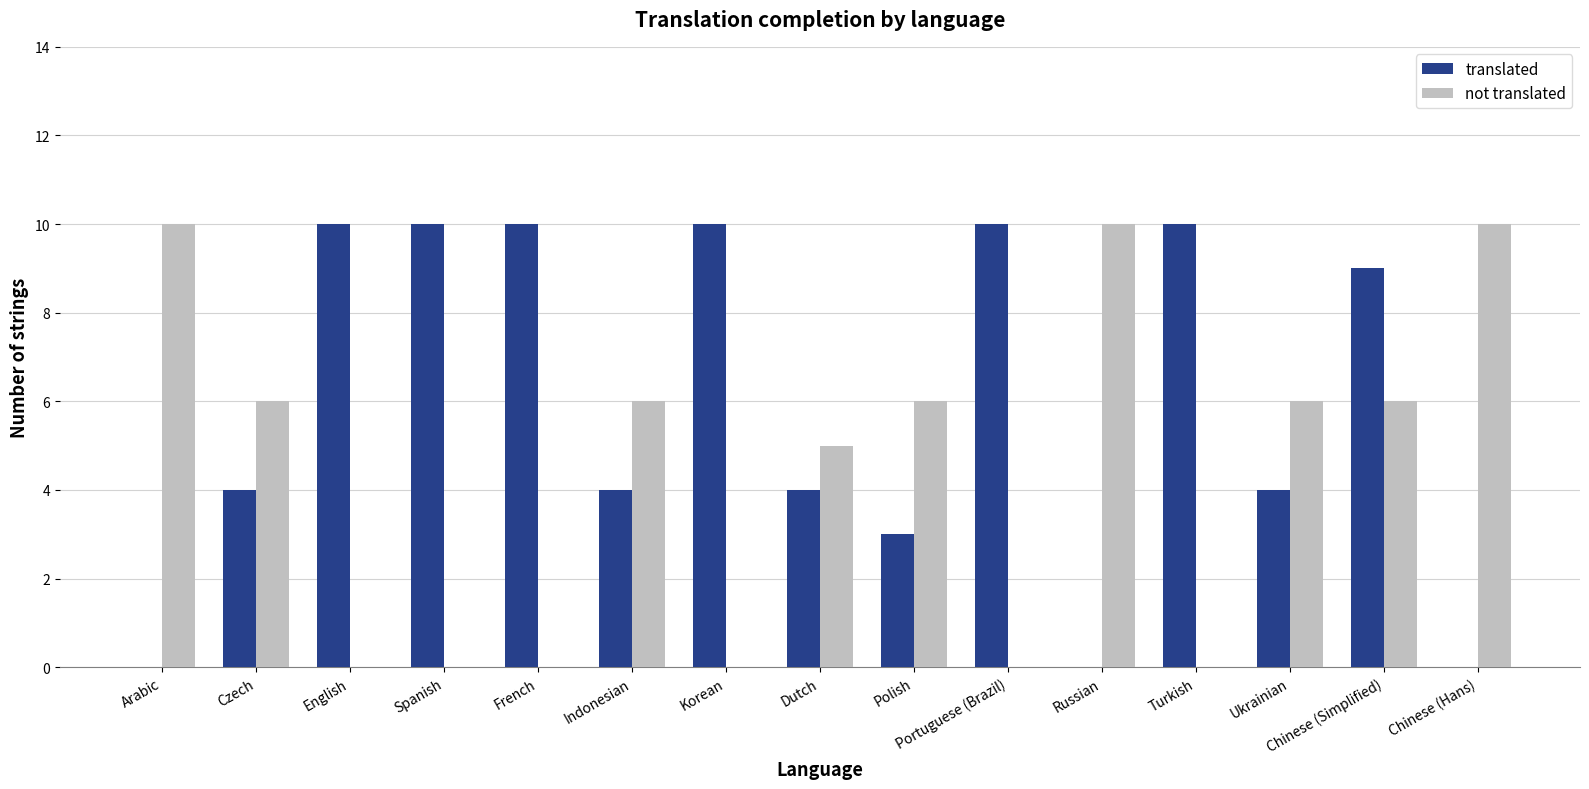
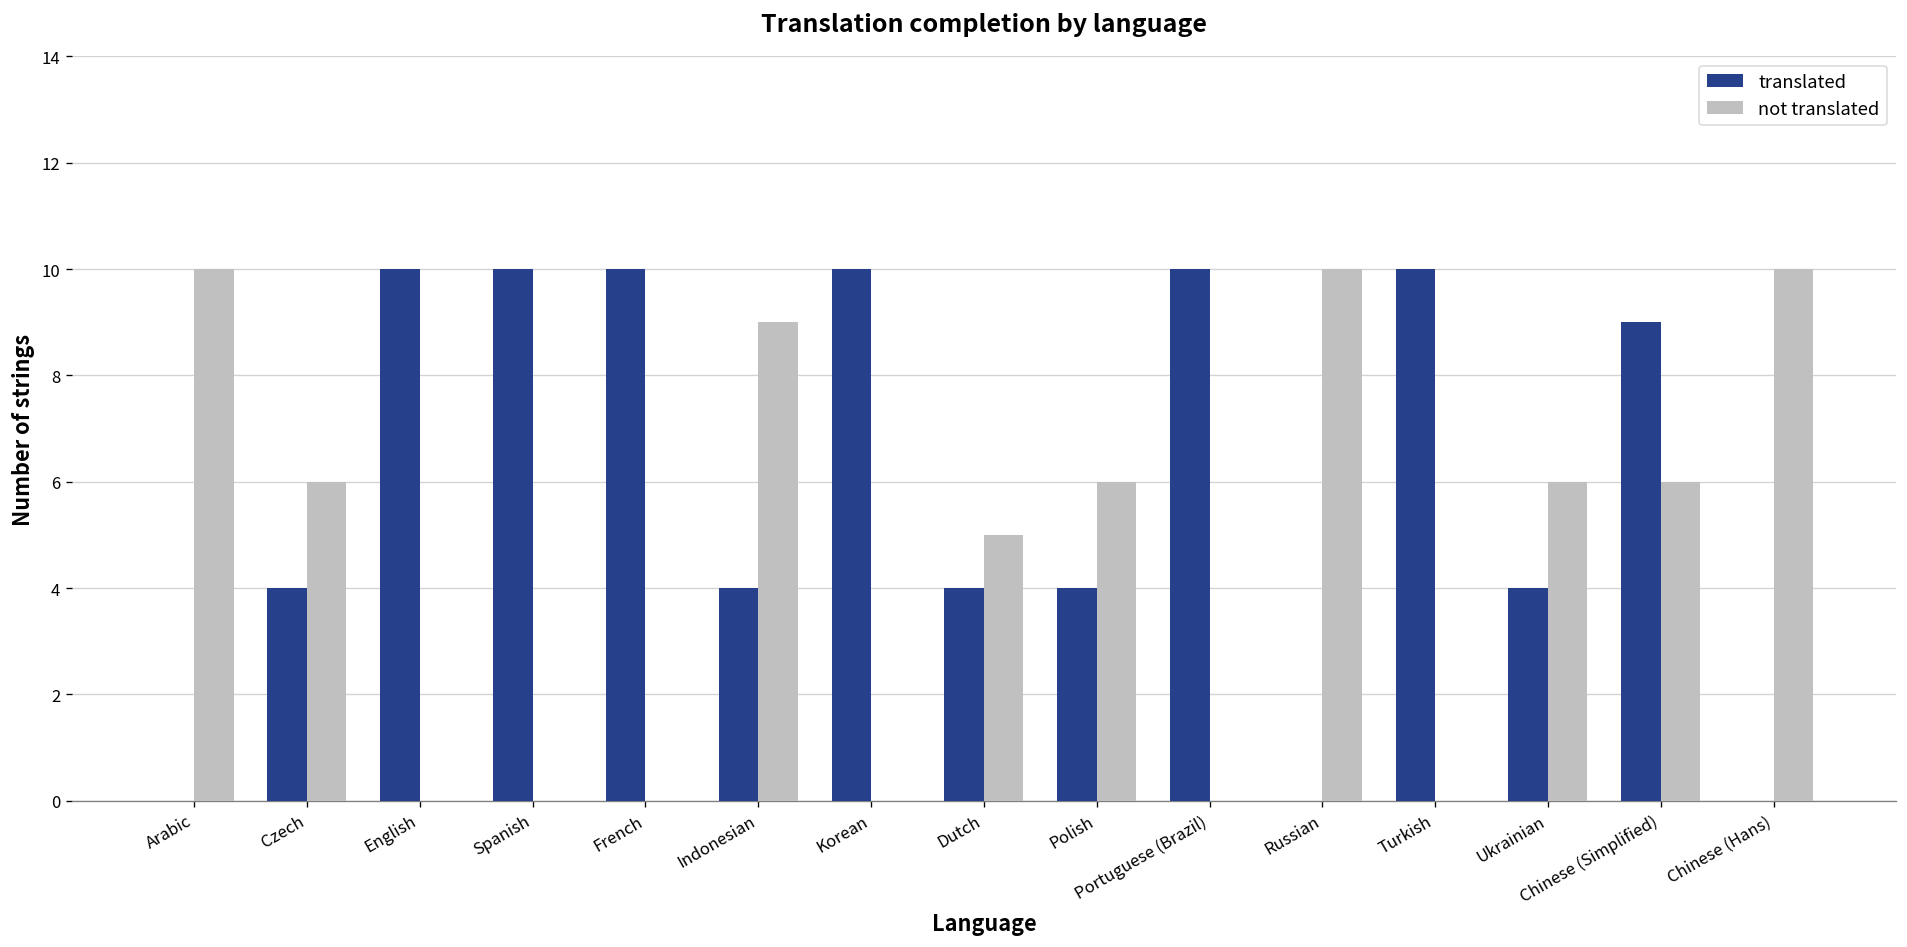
  {
    "translated": {
      "Arabic": 0,
      "Czech": 4,
      "English": 10,
      "Spanish": 10,
      "French": 10,
      "Indonesian": 4,
      "Korean": 10,
      "Dutch": 4,
-     "Polish": 3,
+     "Polish": 4,
      "Portuguese (Brazil)": 10,
      "Russian": 0,
      "Turkish": 10,
      "Ukrainian": 4,
      "Chinese (Simplified)": 9,
      "Chinese (Hans)": 0
    },
    "not translated": {
      "Arabic": 10,
      "Czech": 6,
      "English": 0,
      "Spanish": 0,
      "French": 0,
-     "Indonesian": 6,
+     "Indonesian": 9,
      "Korean": 0,
      "Dutch": 5,
      "Polish": 6,
      "Portuguese (Brazil)": 0,
      "Russian": 10,
      "Turkish": 0,
      "Ukrainian": 6,
      "Chinese (Simplified)": 6,
      "Chinese (Hans)": 10
    }
  }
